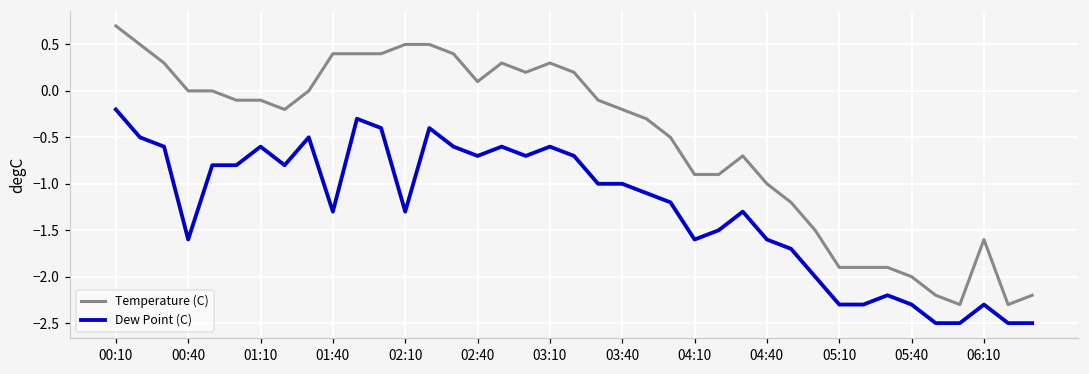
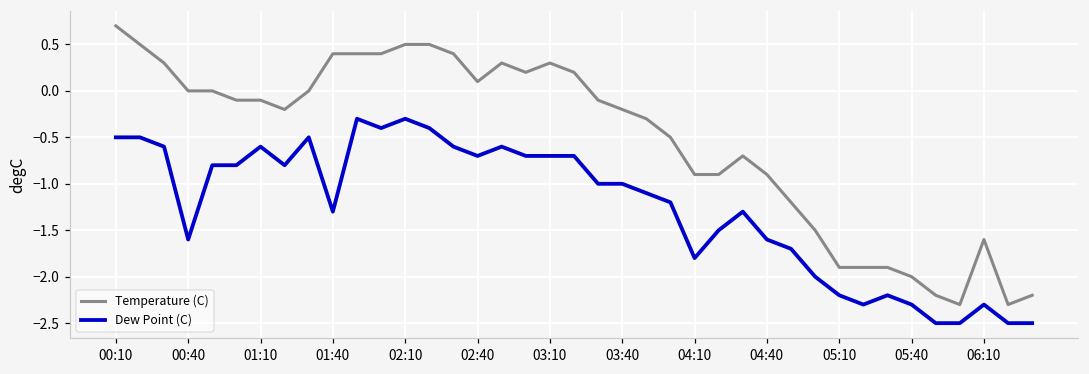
  {
    "Temperature (C)": {
      "00:10": 0.7,
      "00:40": 0.0,
      "01:10": -0.1,
      "01:40": 0.4,
      "02:10": 0.5,
      "02:40": 0.1,
      "03:10": 0.3,
      "03:40": -0.2,
      "04:10": -0.9,
-     "04:40": -1.0,
+     "04:40": -0.9,
      "05:10": -1.9,
      "05:40": -2.0,
      "06:10": -1.6
    },
    "Dew Point (C)": {
-     "00:10": -0.2,
+     "00:10": -0.5,
      "00:40": -1.6,
      "01:10": -0.6,
      "01:40": -1.3,
-     "02:10": -1.3,
+     "02:10": -0.3,
      "02:40": -0.7,
-     "03:10": -0.6,
+     "03:10": -0.7,
      "03:40": -1.0,
-     "04:10": -1.6,
+     "04:10": -1.8,
      "04:40": -1.6,
-     "05:10": -2.3,
+     "05:10": -2.2,
      "05:40": -2.3,
      "06:10": -2.3
    }
  }
